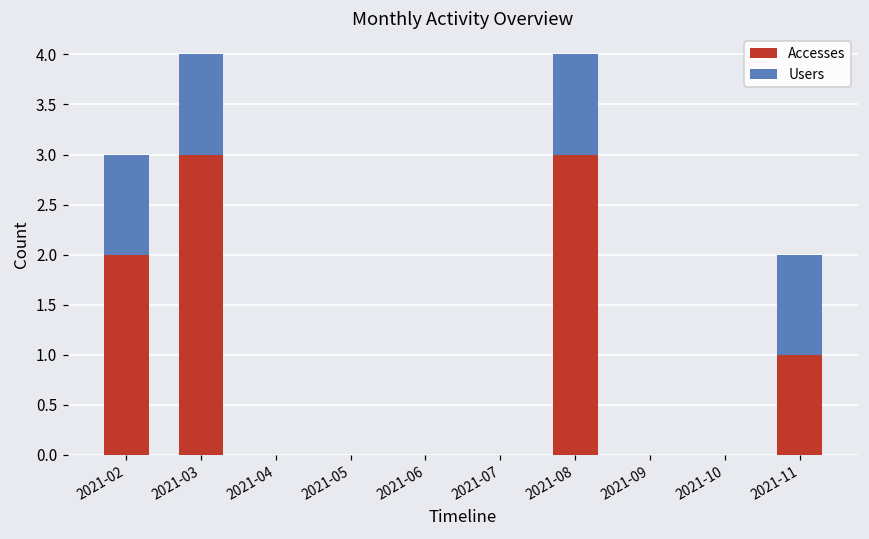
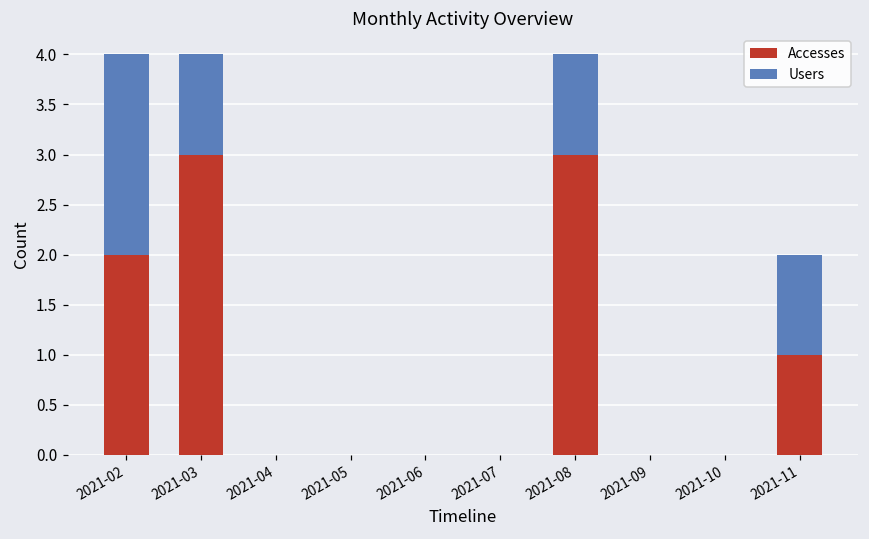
  {
    "Accesses": {
      "2021-02": 2,
      "2021-03": 3,
      "2021-04": 0,
      "2021-05": 0,
      "2021-06": 0,
      "2021-07": 0,
      "2021-08": 3,
      "2021-09": 0,
      "2021-10": 0,
      "2021-11": 1
    },
    "Users": {
-     "2021-02": 1,
+     "2021-02": 2,
      "2021-03": 1,
      "2021-04": 0,
      "2021-05": 0,
      "2021-06": 0,
      "2021-07": 0,
      "2021-08": 1,
      "2021-09": 0,
      "2021-10": 0,
      "2021-11": 1
    }
  }
